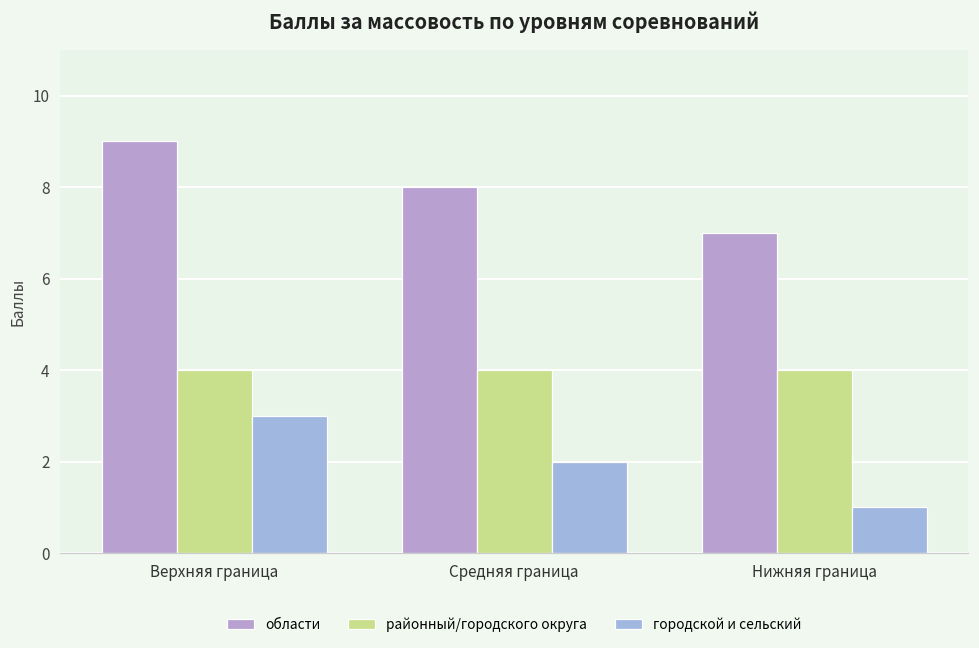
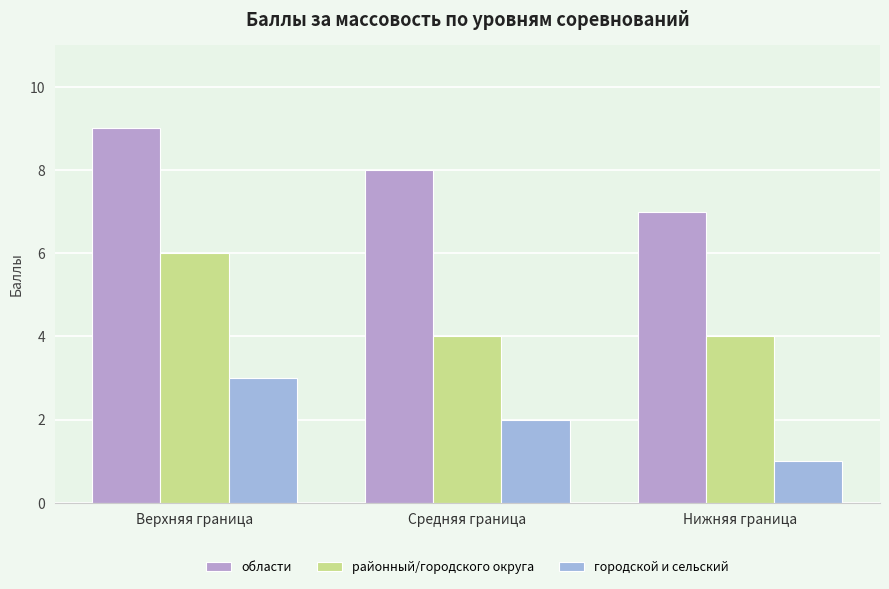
  {
    "районный/городского округа": {
-     "Верхняя граница": 4,
+     "Верхняя граница": 6,
      "Средняя граница": 4,
      "Нижняя граница": 4
    }
  }
